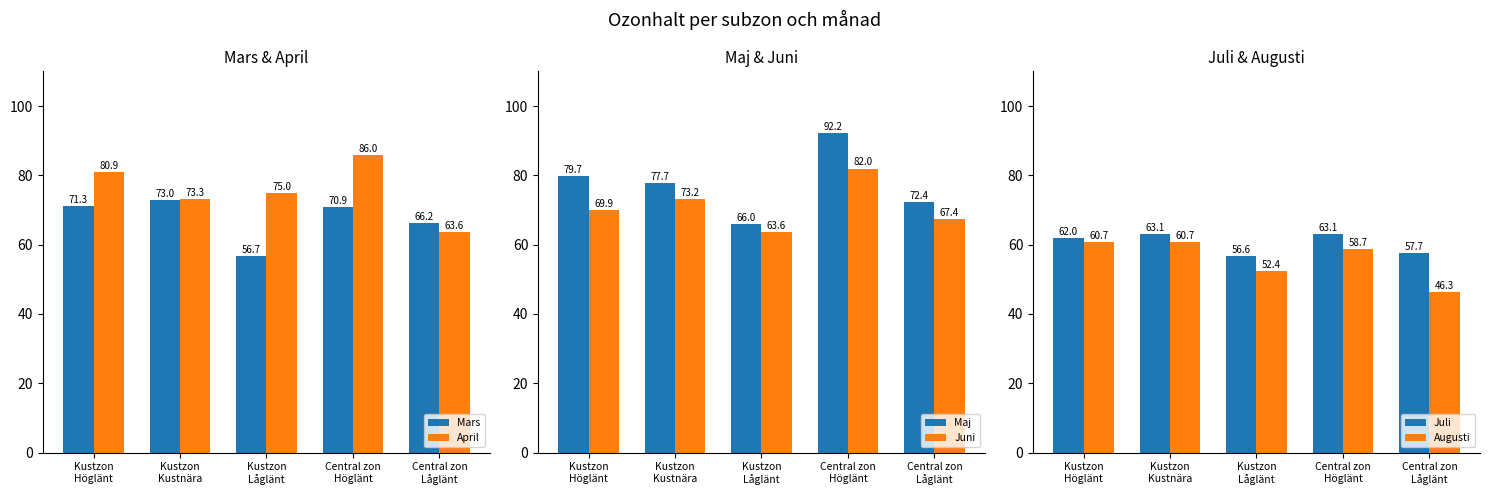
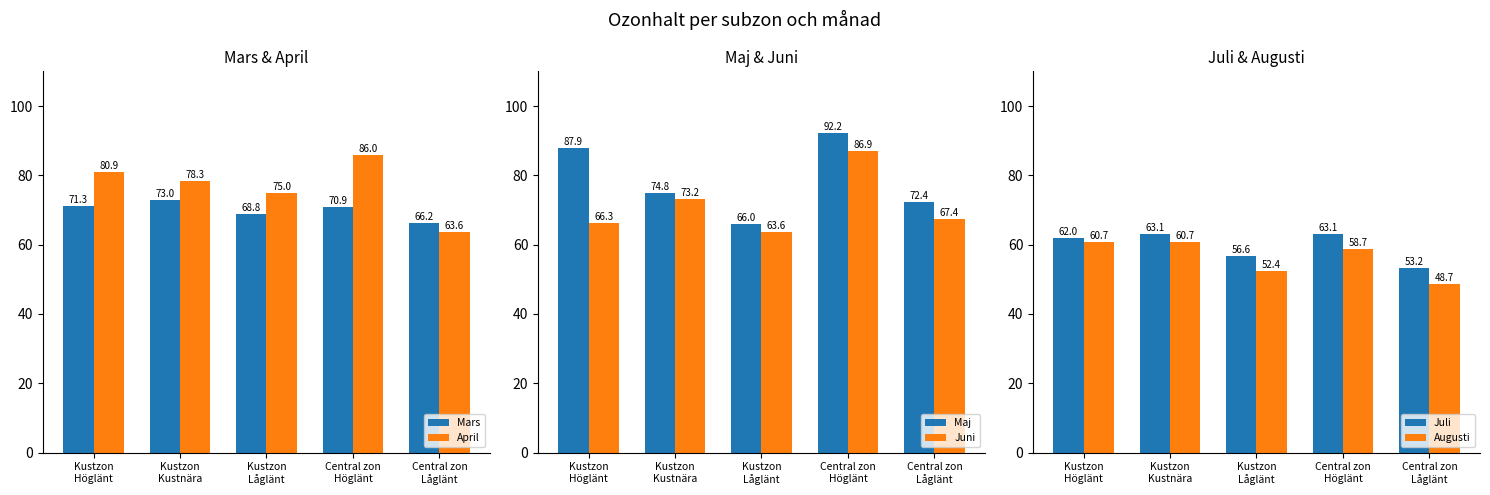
  {
    "Mars & April": {
      "Mars": {
        "Kustzon Höglänt": 71.3,
        "Kustzon Kustnära": 73.0,
-       "Kustzon Låglänt": 56.7,
+       "Kustzon Låglänt": 68.8,
        "Central zon Höglänt": 70.9,
        "Central zon Låglänt": 66.2
      },
      "April": {
        "Kustzon Höglänt": 80.9,
-       "Kustzon Kustnära": 73.3,
+       "Kustzon Kustnära": 78.3,
        "Kustzon Låglänt": 75.0,
        "Central zon Höglänt": 86.0,
        "Central zon Låglänt": 63.6
      }
    },
    "Maj & Juni": {
      "Maj": {
-       "Kustzon Höglänt": 79.7,
-       "Kustzon Kustnära": 77.7,
+       "Kustzon Höglänt": 87.9,
+       "Kustzon Kustnära": 74.8,
        "Kustzon Låglänt": 66.0,
        "Central zon Höglänt": 92.2,
        "Central zon Låglänt": 72.4
      },
      "Juni": {
-       "Kustzon Höglänt": 69.9,
+       "Kustzon Höglänt": 66.3,
        "Kustzon Kustnära": 73.2,
        "Kustzon Låglänt": 63.6,
-       "Central zon Höglänt": 82.0,
+       "Central zon Höglänt": 86.9,
        "Central zon Låglänt": 67.4
      }
    },
    "Juli & Augusti": {
      "Juli": {
        "Kustzon Höglänt": 62.0,
        "Kustzon Kustnära": 63.1,
        "Kustzon Låglänt": 56.6,
        "Central zon Höglänt": 63.1,
-       "Central zon Låglänt": 57.7
+       "Central zon Låglänt": 53.2
      },
      "Augusti": {
        "Kustzon Höglänt": 60.7,
        "Kustzon Kustnära": 60.7,
        "Kustzon Låglänt": 52.4,
        "Central zon Höglänt": 58.7,
-       "Central zon Låglänt": 46.3
+       "Central zon Låglänt": 48.7
      }
    }
  }
